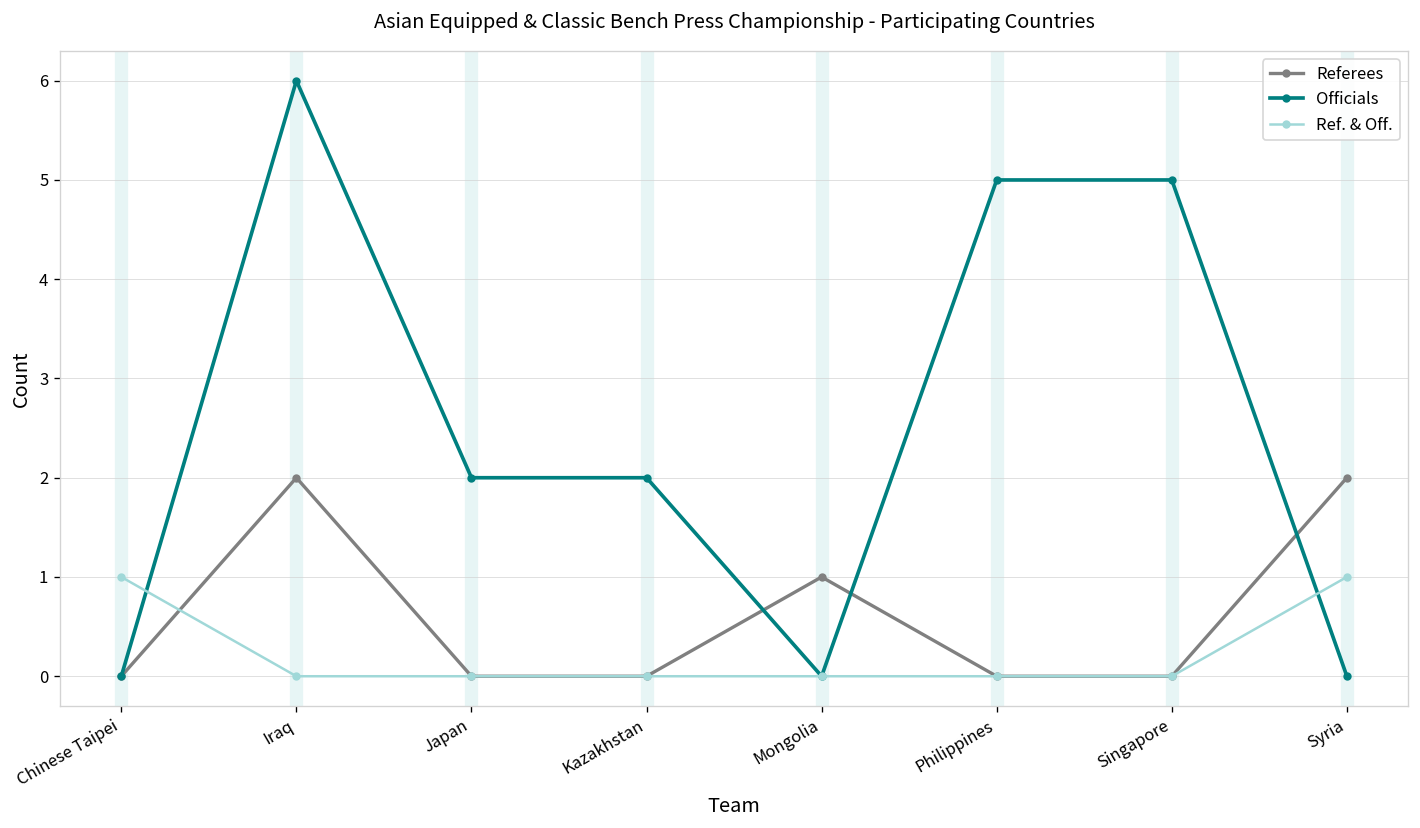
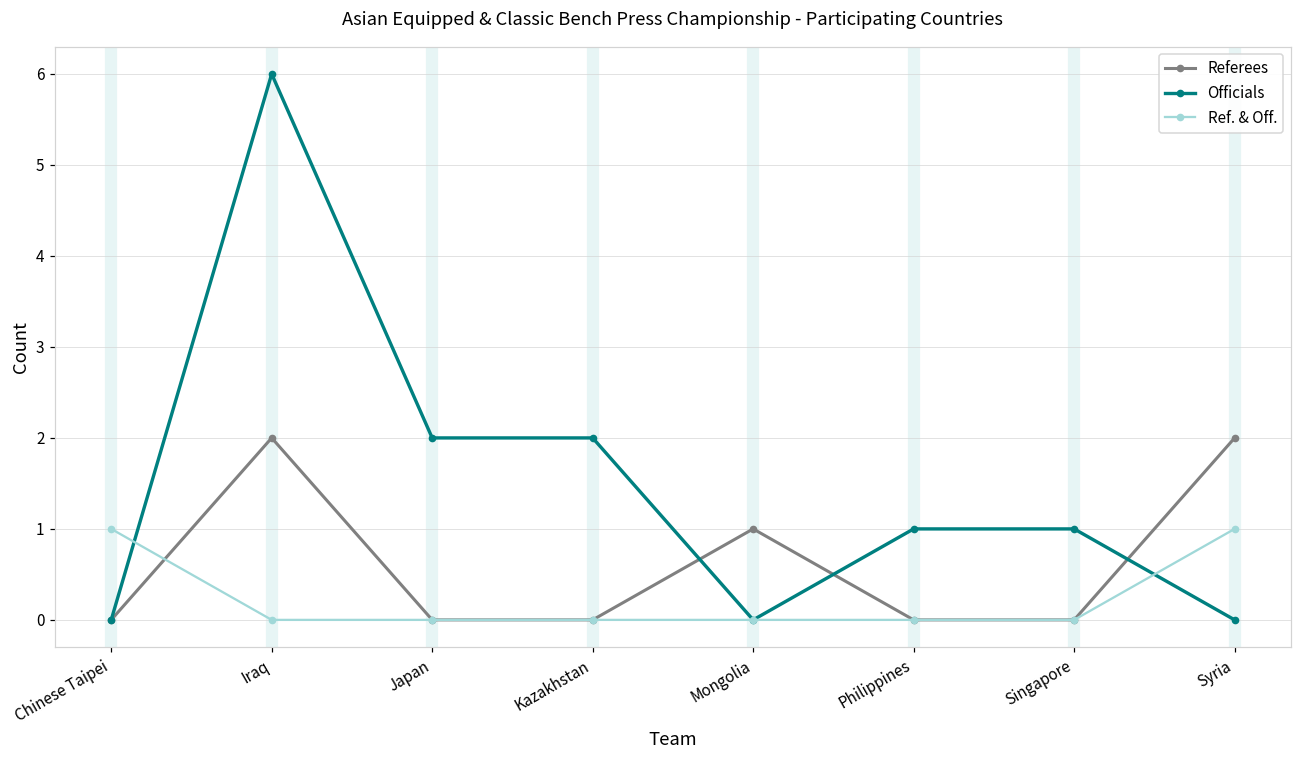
  {
    "Referees": {
      "Iraq": 2,
      "Mongolia": 1,
      "Syria": 2
    },
    "Officials": {
      "Iraq": 6,
      "Japan": 2,
      "Kazakhstan": 2,
-     "Philippines": 5,
-     "Singapore": 5,
+     "Philippines": 1,
+     "Singapore": 1,
      "Syria": 0
    },
    "Ref. & Off.": {
      "Chinese Taipei": 1,
      "Iraq": 0,
      "Syria": 1
    }
  }
